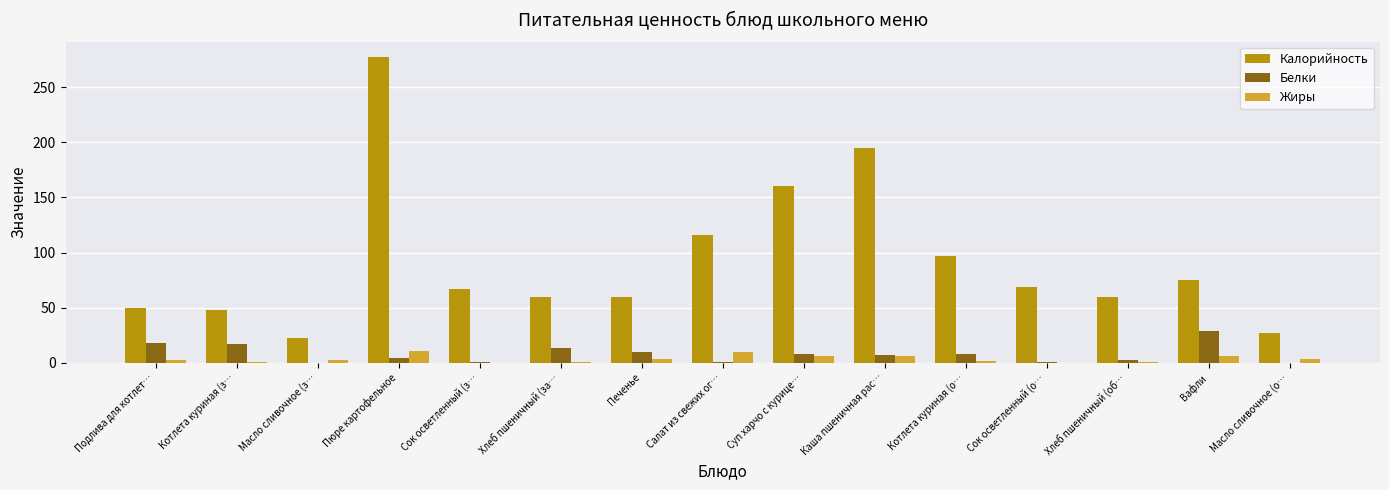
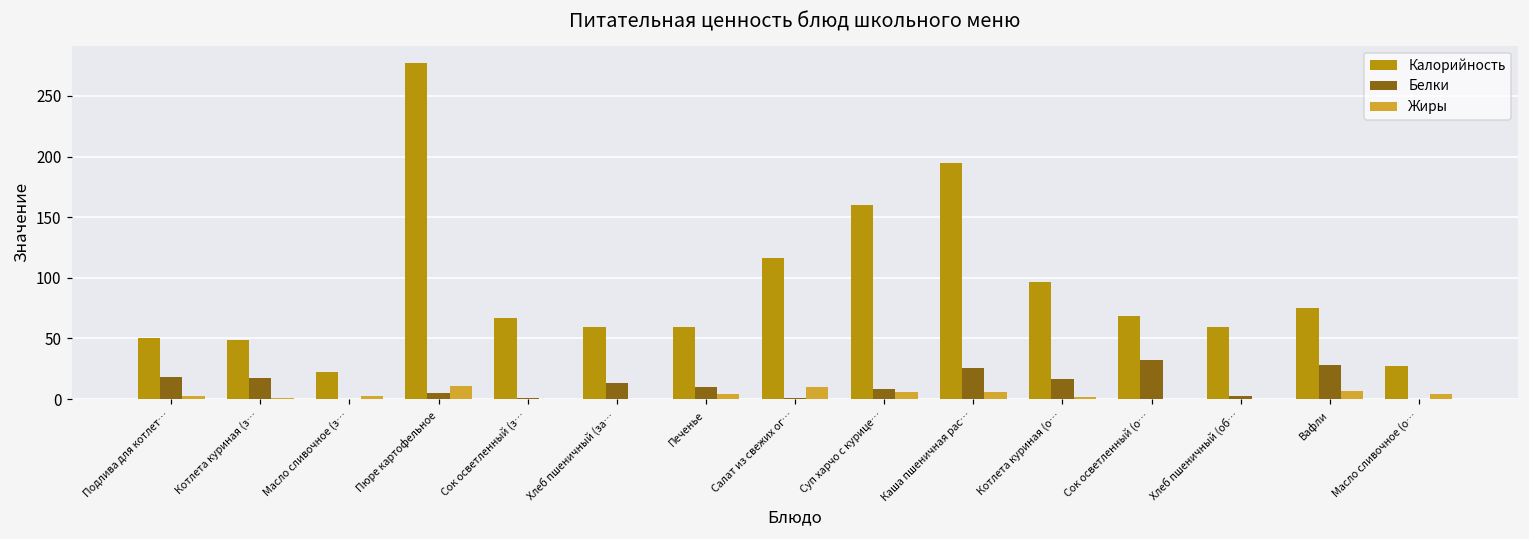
  {
    "Белки": {
      "Подлива для котлет…": 18,
      "Котлета куриная (з…": 17,
      "Масло сливочное (з…": 0,
      "Пюре картофельное": 5,
      "Хлеб пшеничный (за…": 13,
      "Печенье": 10,
      "Суп харчо с курице…": 8,
-     "Каша пшеничная рас…": 7,
-     "Котлета куриная (о…": 8,
-     "Сок осветленный (о…": 1,
+     "Каша пшеничная рас…": 25,
+     "Котлета куриная (о…": 17,
+     "Сок осветленный (о…": 32,
      "Вафли": 28,
      "Масло сливочное (о…": 0
    }
  }
